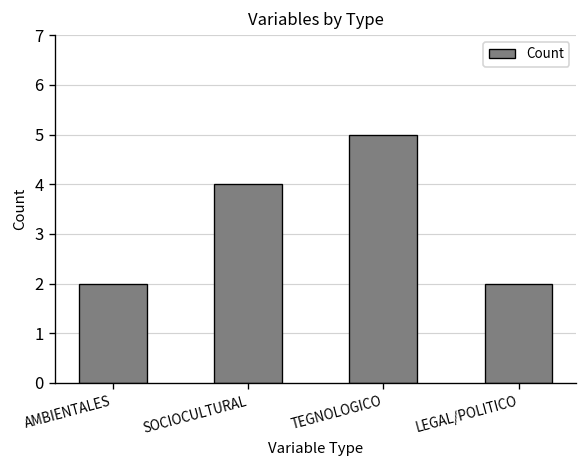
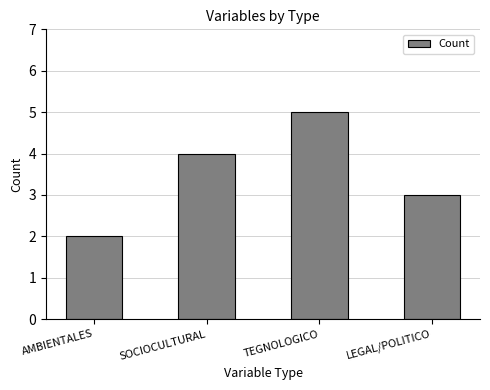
  {
    "AMBIENTALES": 2,
    "SOCIOCULTURAL": 4,
    "TEGNOLOGICO": 5,
-   "LEGAL/POLITICO": 2
+   "LEGAL/POLITICO": 3
  }
